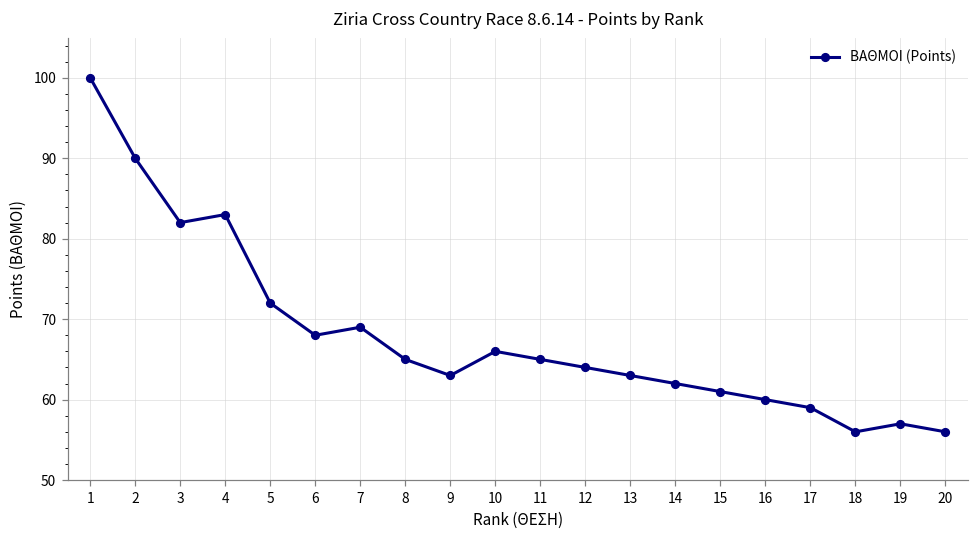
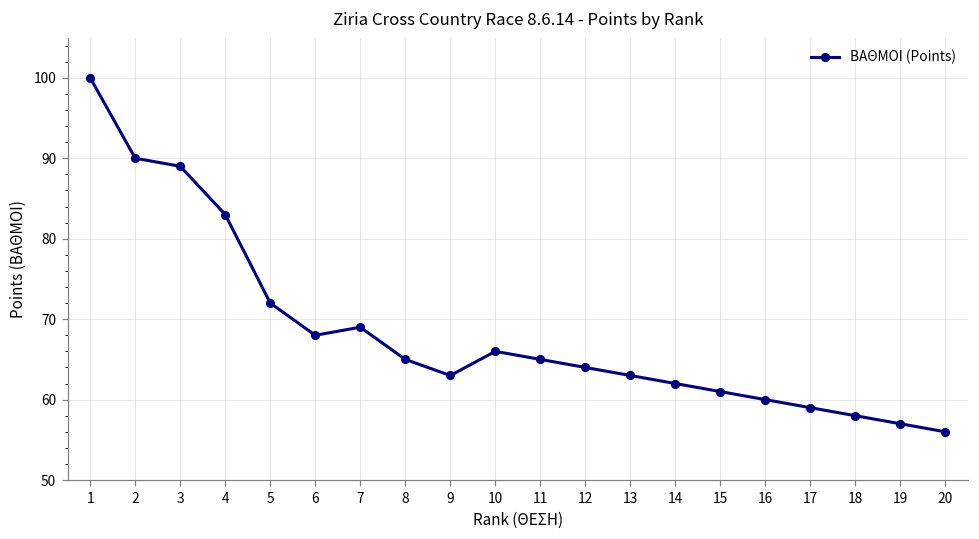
  {
    "1": 100,
    "2": 90,
-   "3": 82,
+   "3": 89,
    "4": 83,
    "5": 72,
    "6": 68,
    "7": 69,
    "8": 65,
    "9": 63,
    "10": 66,
    "11": 65,
    "12": 64,
    "13": 63,
    "14": 62,
    "15": 61,
    "16": 60,
    "17": 59,
-   "18": 56,
+   "18": 58,
    "19": 57,
    "20": 56
  }
